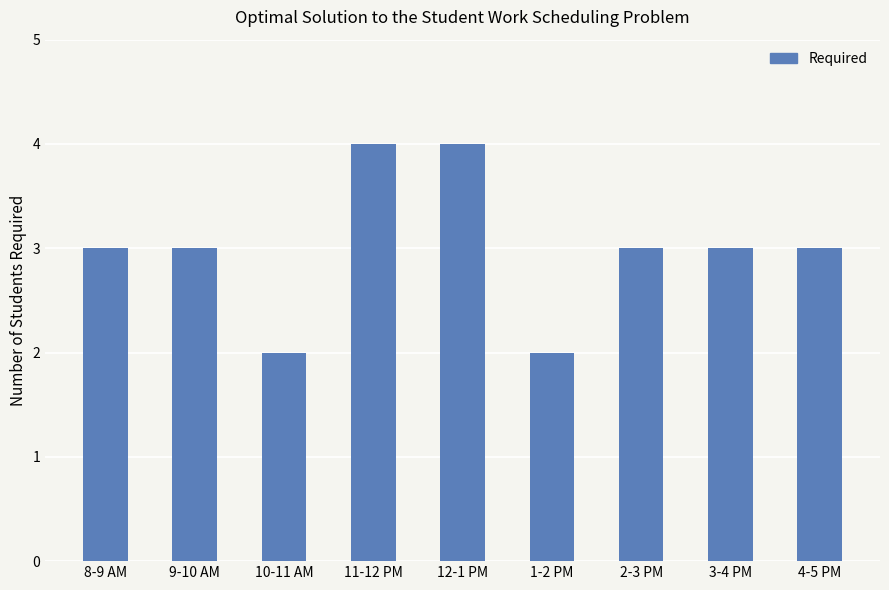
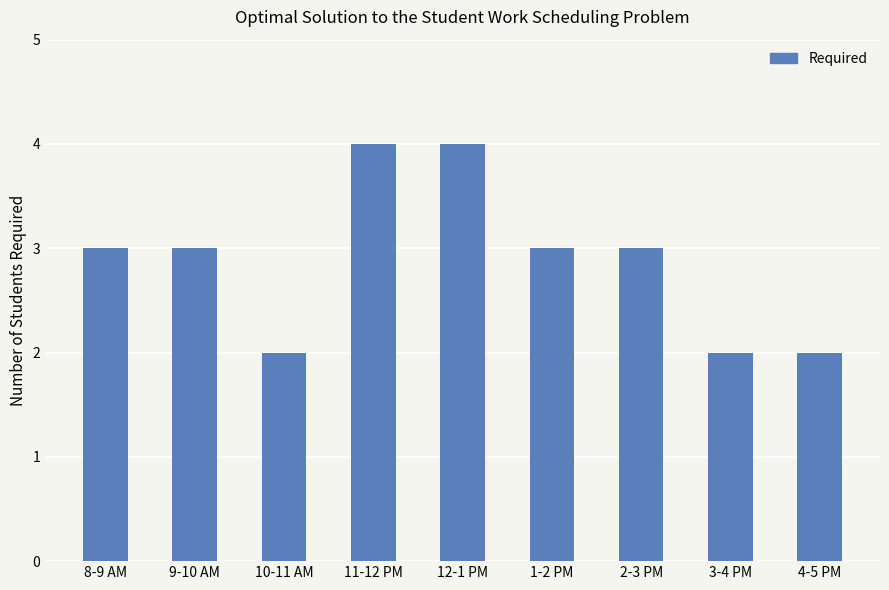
  {
    "8-9 AM": 3,
    "9-10 AM": 3,
    "10-11 AM": 2,
    "11-12 PM": 4,
    "12-1 PM": 4,
-   "1-2 PM": 2,
+   "1-2 PM": 3,
    "2-3 PM": 3,
-   "3-4 PM": 3,
-   "4-5 PM": 3
+   "3-4 PM": 2,
+   "4-5 PM": 2
  }
